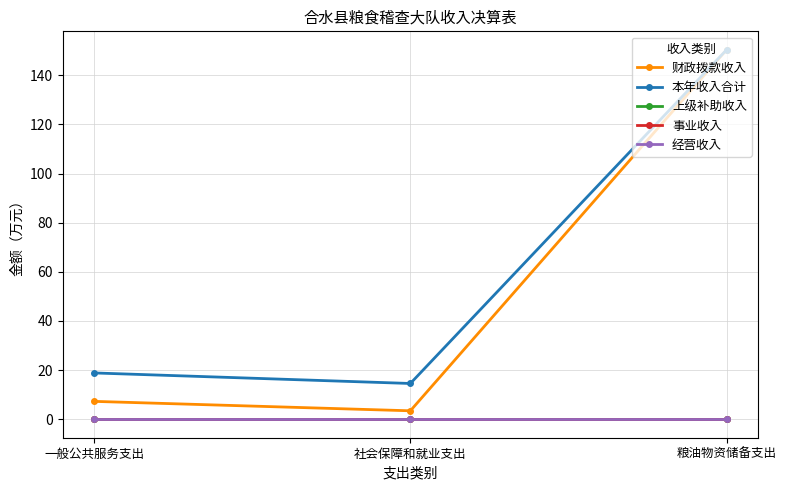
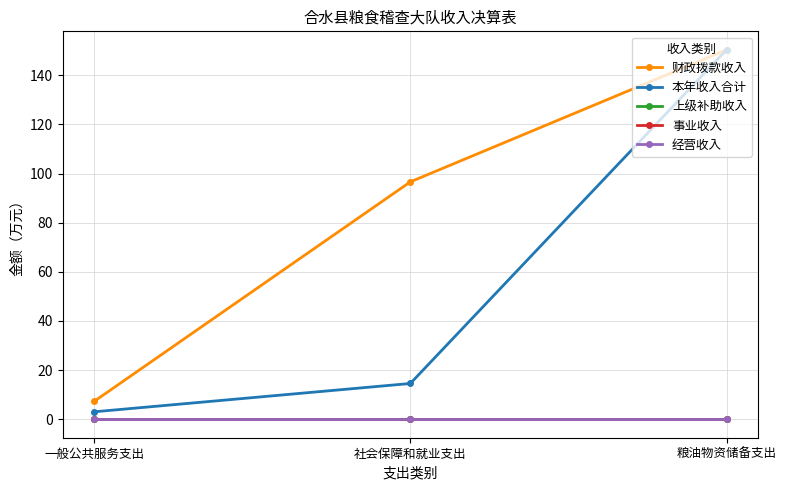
  {
    "财政拨款收入": {
      "一般公共服务支出": 7,
-     "社会保障和就业支出": 3
+     "社会保障和就业支出": 97
    },
    "本年收入合计": {
-     "一般公共服务支出": 19,
+     "一般公共服务支出": 3,
      "社会保障和就业支出": 15
    },
    "经营收入": {
      "一般公共服务支出": 0,
      "社会保障和就业支出": 0,
      "粮油物资储备支出": 0
    }
  }
